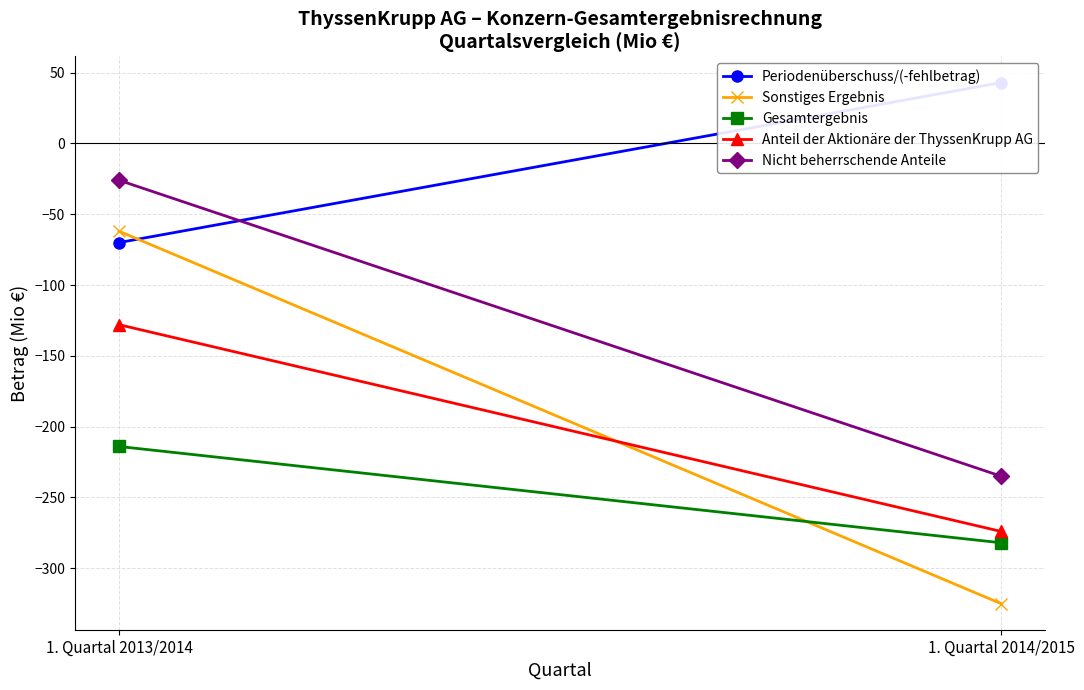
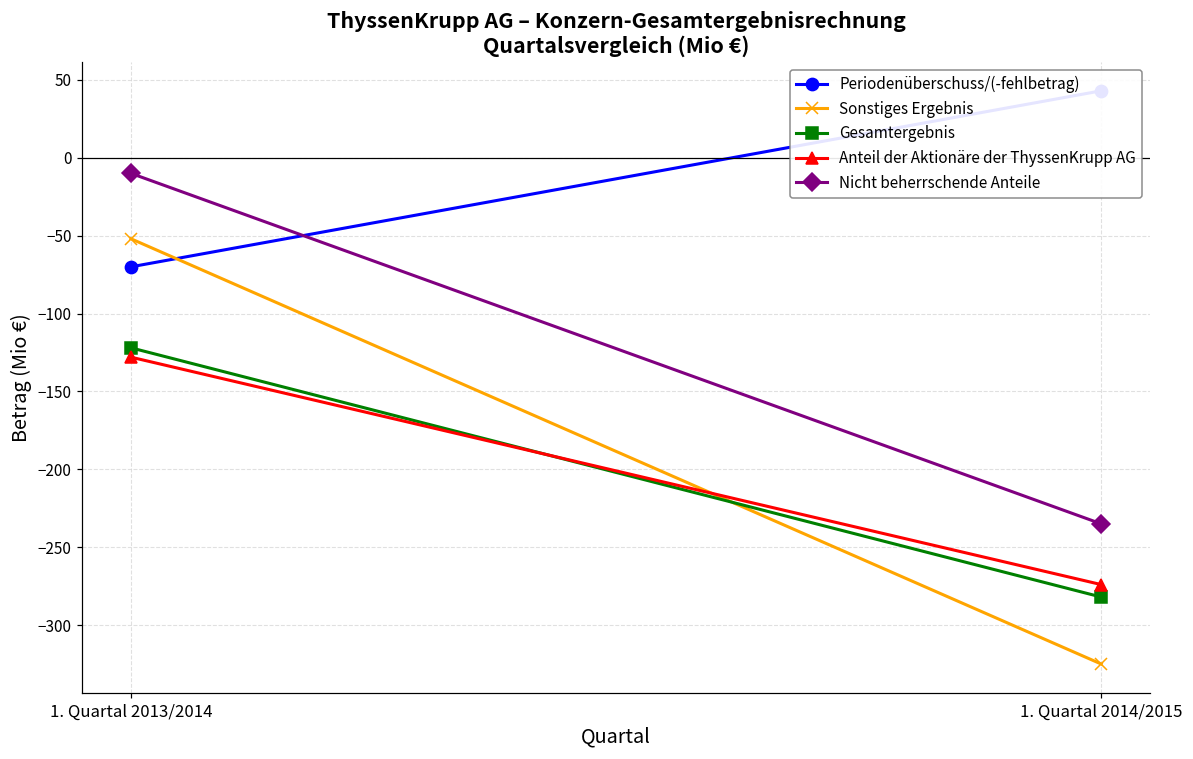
  {
    "Periodenüberschuss/(-fehlbetrag)": {
      "1. Quartal 2013/2014": -70
    },
    "Sonstiges Ergebnis": {
-     "1. Quartal 2013/2014": -62,
+     "1. Quartal 2013/2014": -52,
      "1. Quartal 2014/2015": -325
    },
    "Gesamtergebnis": {
-     "1. Quartal 2013/2014": -214,
+     "1. Quartal 2013/2014": -122,
      "1. Quartal 2014/2015": -282
    },
    "Anteil der Aktionäre der ThyssenKrupp AG": {
      "1. Quartal 2013/2014": -128,
      "1. Quartal 2014/2015": -274
    },
    "Nicht beherrschende Anteile": {
-     "1. Quartal 2013/2014": -26,
+     "1. Quartal 2013/2014": -10,
      "1. Quartal 2014/2015": -235
    }
  }
